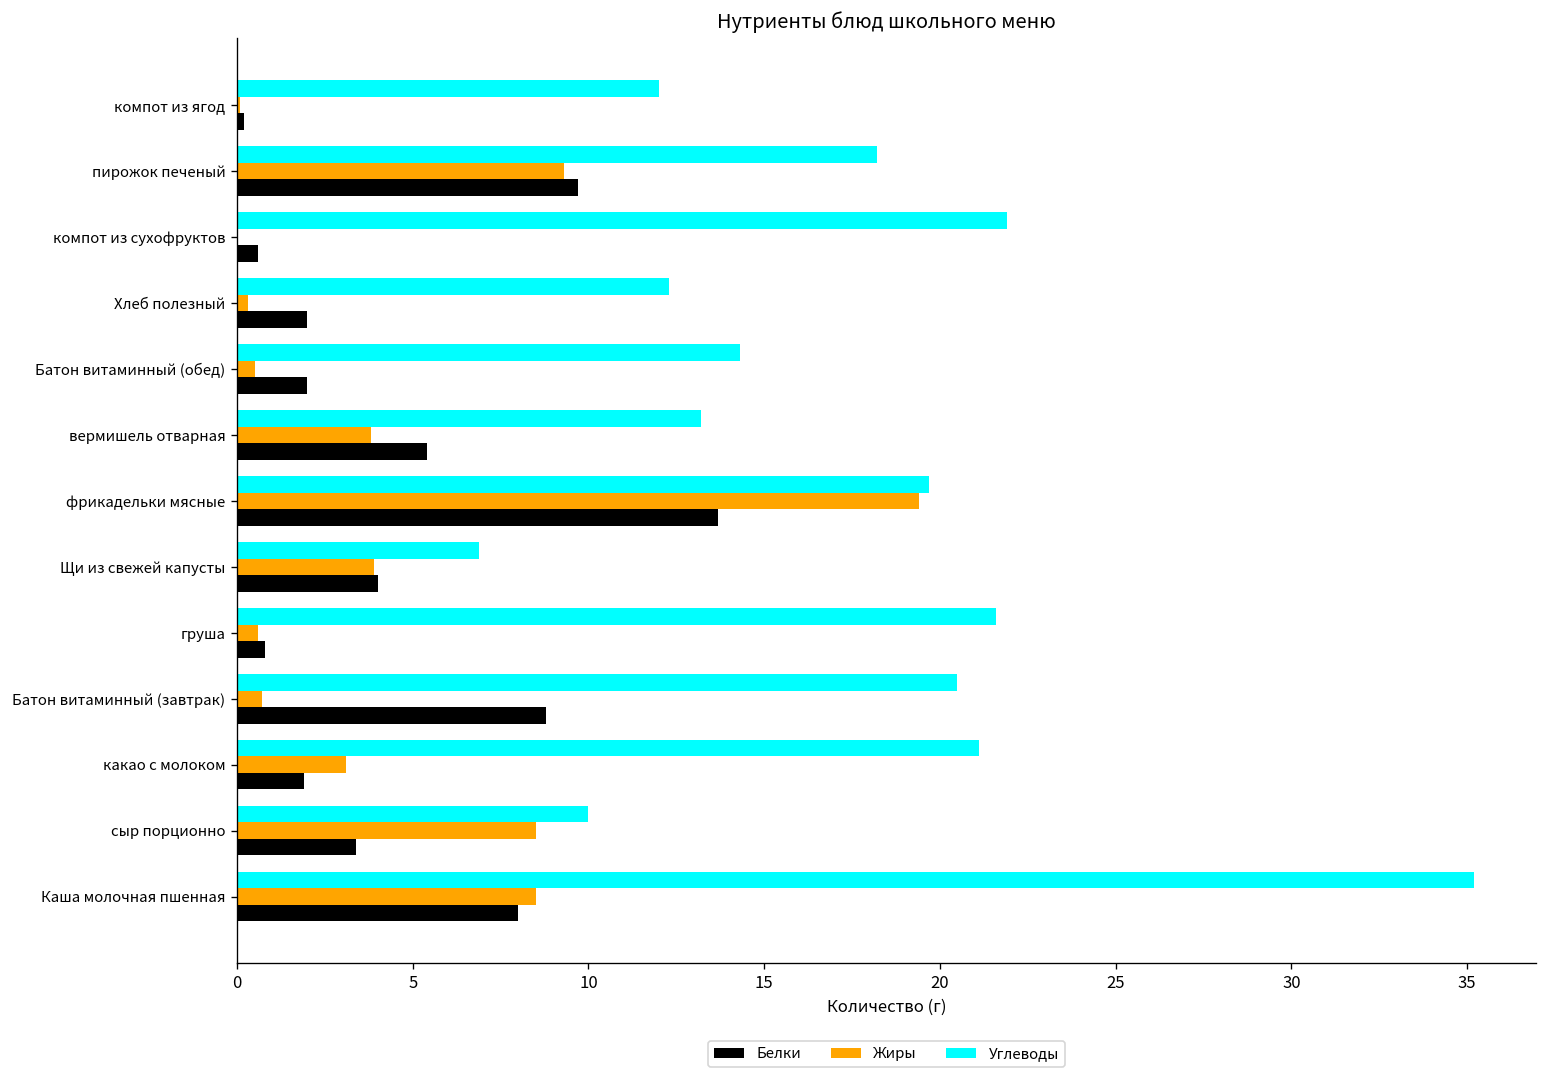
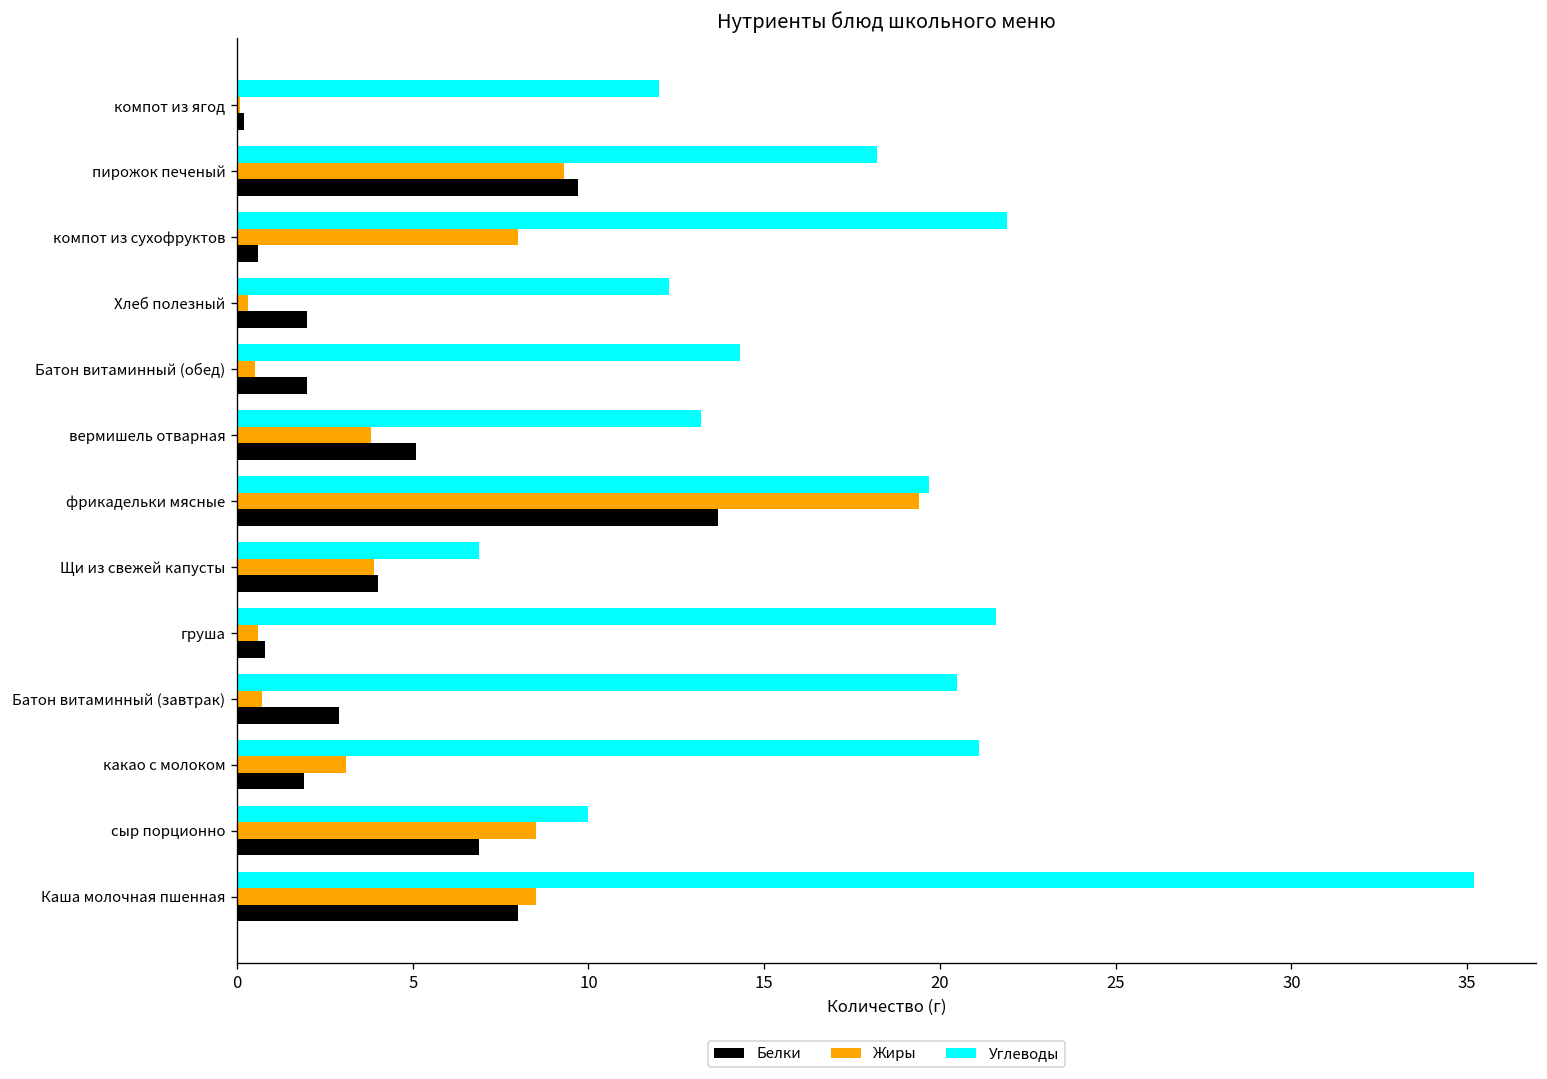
  {
    "Белки": {
      "компот из ягод": 0.2,
      "пирожок печеный": 9.7,
      "компот из сухофруктов": 0.6,
      "Хлеб полезный": 2.0,
      "Батон витаминный (обед)": 2.0,
-     "вермишель отварная": 5.4,
+     "вермишель отварная": 5.1,
      "фрикадельки мясные": 13.7,
      "Щи из свежей капусты": 4.0,
      "груша": 0.8,
-     "Батон витаминный (завтрак)": 8.8,
+     "Батон витаминный (завтрак)": 2.9,
      "какао с молоком": 1.9,
-     "сыр порционно": 3.4,
+     "сыр порционно": 6.9,
      "Каша молочная пшенная": 8.0
    },
    "Жиры": {
      "компот из ягод": 0.1,
      "пирожок печеный": 9.3,
-     "компот из сухофруктов": 0,
+     "компот из сухофруктов": 8,
      "Хлеб полезный": 0.3,
      "Батон витаминный (обед)": 0.5,
      "вермишель отварная": 3.8,
      "фрикадельки мясные": 19.4,
      "Щи из свежей капусты": 3.9,
      "груша": 0.6,
      "Батон витаминный (завтрак)": 0.7,
      "какао с молоком": 3.1,
      "сыр порционно": 8.5,
      "Каша молочная пшенная": 8.5
    },
    "Углеводы": {
      "компот из ягод": 12.0,
      "пирожок печеный": 18.2,
      "компот из сухофруктов": 21.9,
      "Хлеб полезный": 12.3,
      "Батон витаминный (обед)": 14.3,
      "вермишель отварная": 13.2,
      "фрикадельки мясные": 19.7,
      "Щи из свежей капусты": 6.9,
      "груша": 21.6,
      "Батон витаминный (завтрак)": 20.5,
      "какао с молоком": 21.1,
      "сыр порционно": 10.0,
      "Каша молочная пшенная": 35.2
    }
  }
